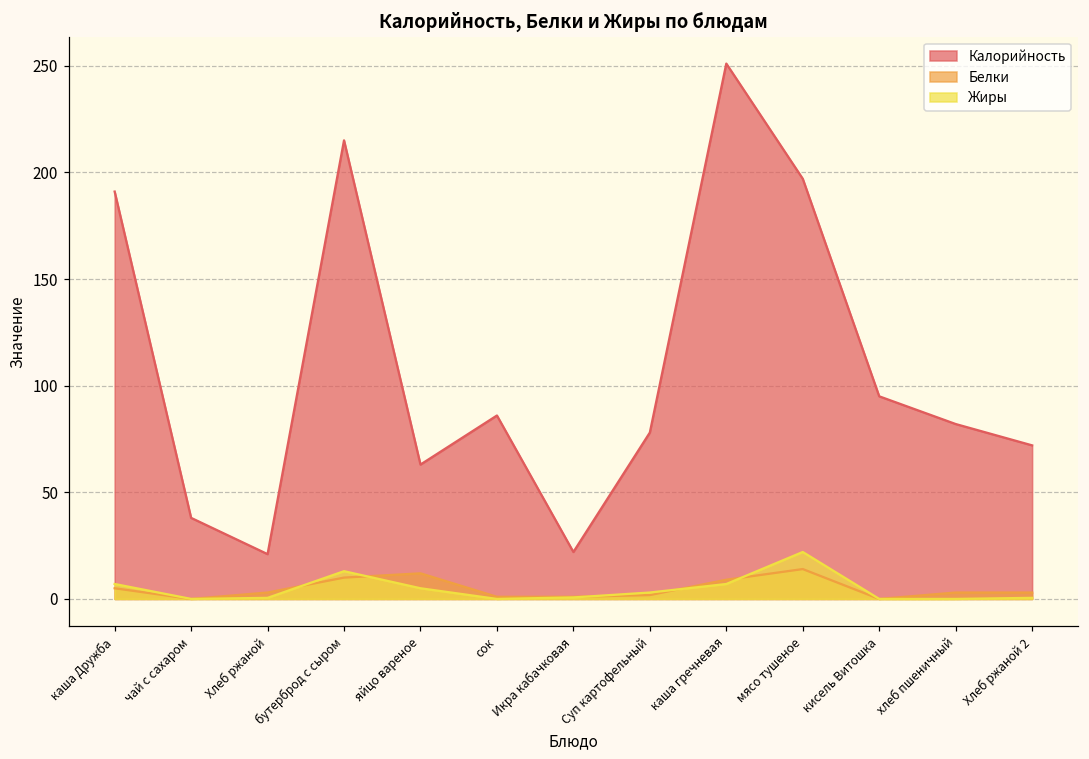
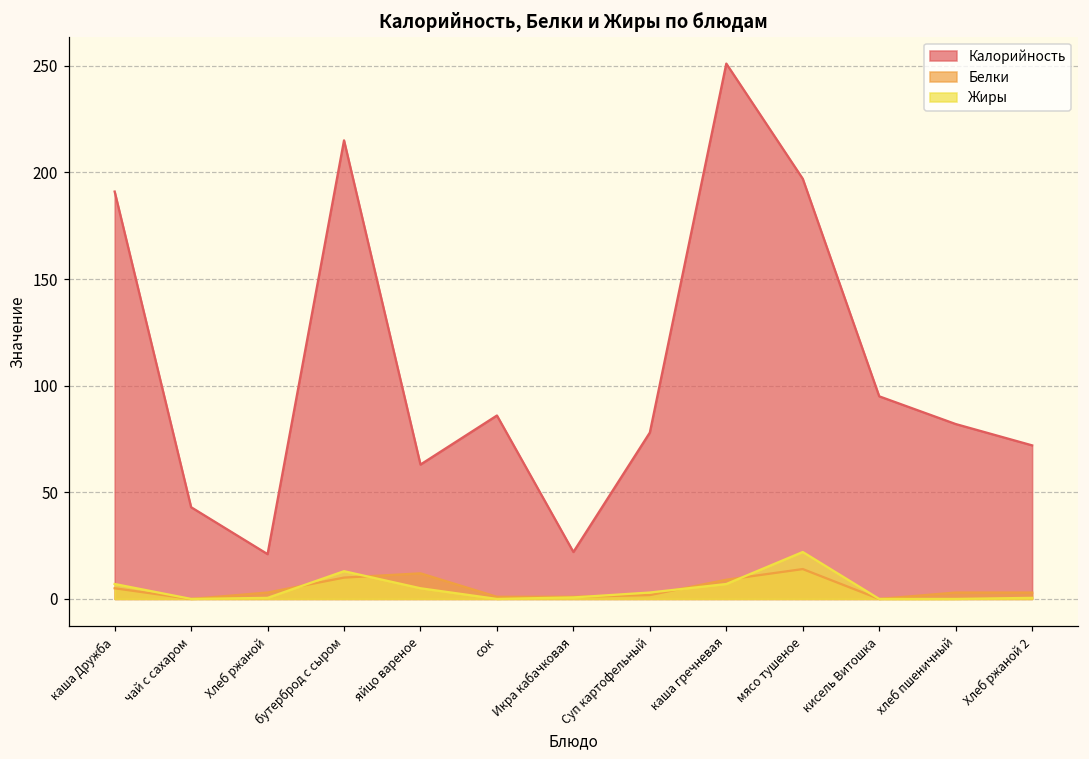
  {
    "Калорийность": {
      "каша Дружба": 191,
-     "чай с сахаром": 38,
+     "чай с сахаром": 43,
      "Хлеб ржаной": 21,
      "бутерброд с сыром": 215,
      "яйцо вареное": 63,
      "сок": 86,
      "Икра кабачковая": 22,
      "Суп картофельный": 78,
      "каша гречневая": 251,
      "мясо тушеное": 197,
      "кисель Витошка": 95,
      "хлеб пшеничный": 82,
      "Хлеб ржаной 2": 72
    },
    "Белки": {
      "каша Дружба": 5,
      "Хлеб ржаной": 3,
      "бутерброд с сыром": 10,
      "яйцо вареное": 12,
      "каша гречневая": 9,
      "мясо тушеное": 14,
      "хлеб пшеничный": 3,
      "Хлеб ржаной 2": 3
    },
    "Жиры": {
      "каша Дружба": 7,
      "Хлеб ржаной": 1,
      "бутерброд с сыром": 13,
      "яйцо вареное": 5,
      "каша гречневая": 7,
      "мясо тушеное": 22,
      "хлеб пшеничный": 0,
      "Хлеб ржаной 2": 1
    }
  }
